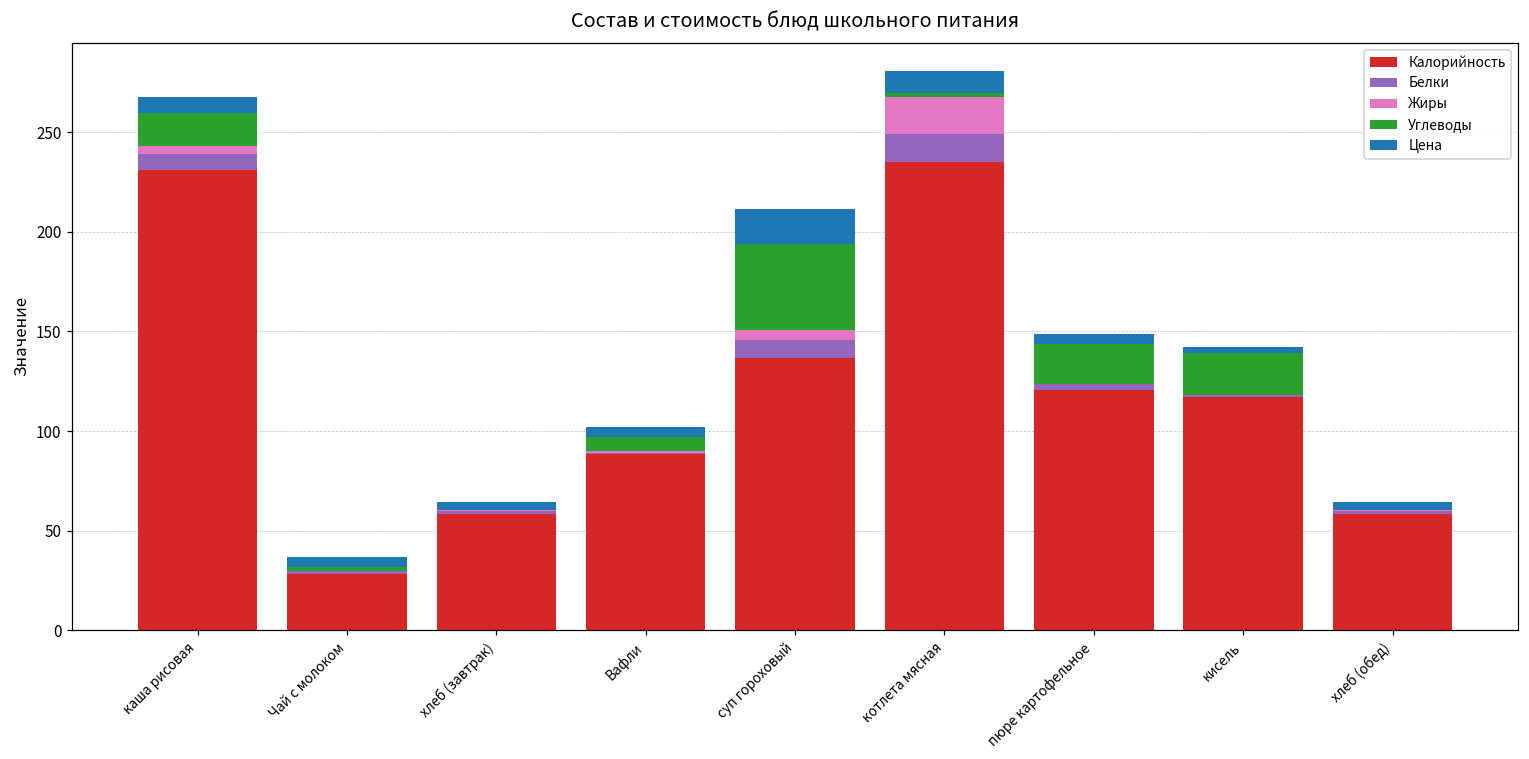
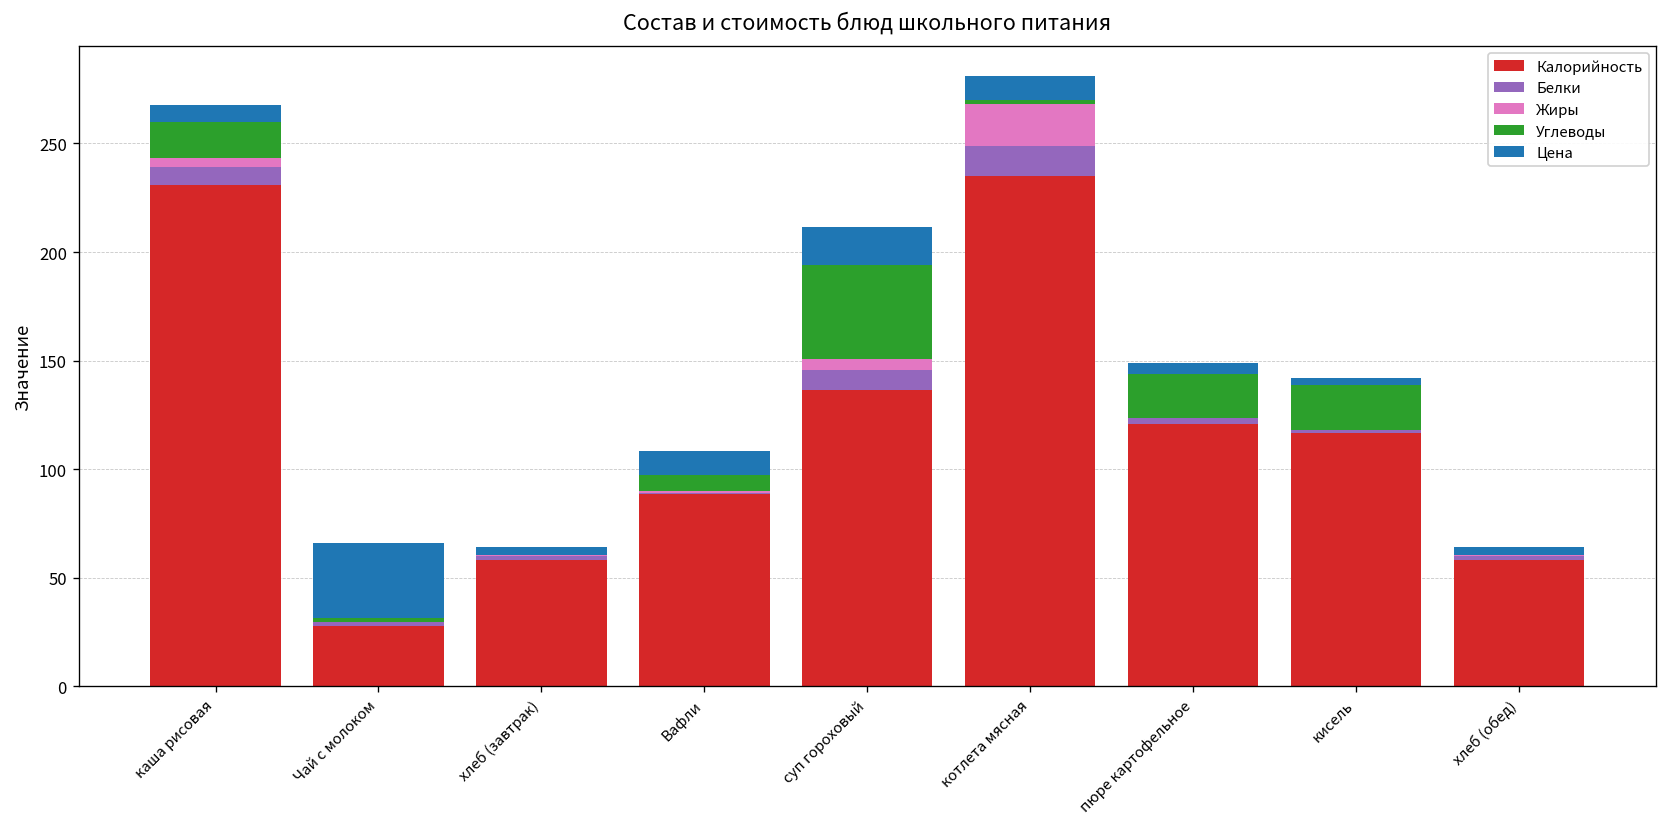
  {
    "Калорийность": {
      "каша рисовая": 231,
      "Чай с молоком": 28,
      "хлеб (завтрак)": 58,
      "Вафли": 89,
      "суп гороховый": 137,
      "котлета мясная": 235,
      "пюре картофельное": 121,
      "кисель": 117,
      "хлеб (обед)": 58
    },
    "Белки": {
      "каша рисовая": 8,
      "Чай с молоком": 2,
      "хлеб (завтрак)": 2,
      "суп гороховый": 9,
      "котлета мясная": 14,
      "пюре картофельное": 3,
      "хлеб (обед)": 2
    },
    "Жиры": {
      "каша рисовая": 4,
      "Чай с молоком": 0,
      "суп гороховый": 5,
      "котлета мясная": 19,
      "пюре картофельное": 0,
      "кисель": 0
    },
    "Углеводы": {
      "каша рисовая": 16,
      "Чай с молоком": 2,
      "хлеб (завтрак)": 0,
      "Вафли": 7,
      "суп гороховый": 43,
      "котлета мясная": 2,
      "пюре картофельное": 20,
      "кисель": 21,
      "хлеб (обед)": 0
    },
    "Цена": {
      "каша рисовая": 8,
-     "Чай с молоком": 5,
+     "Чай с молоком": 34,
      "хлеб (завтрак)": 4,
-     "Вафли": 5,
+     "Вафли": 11,
      "суп гороховый": 18,
      "котлета мясная": 11,
      "пюре картофельное": 5,
      "кисель": 3,
      "хлеб (обед)": 4
    }
  }
